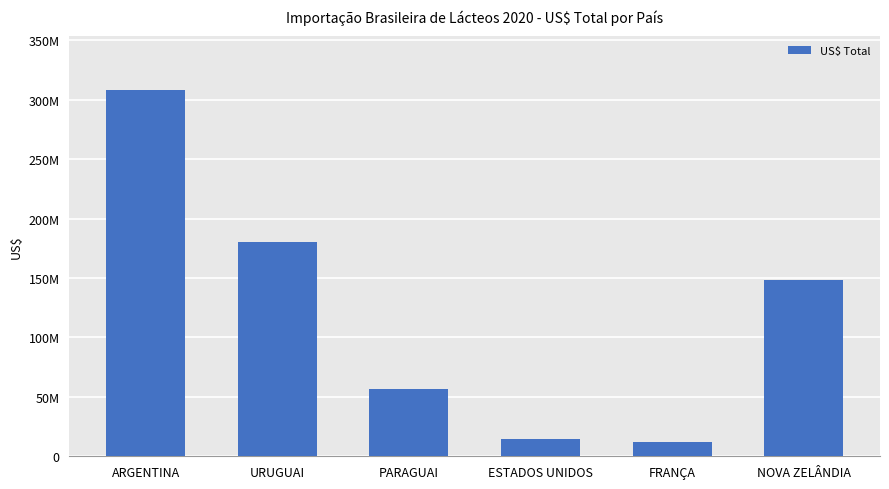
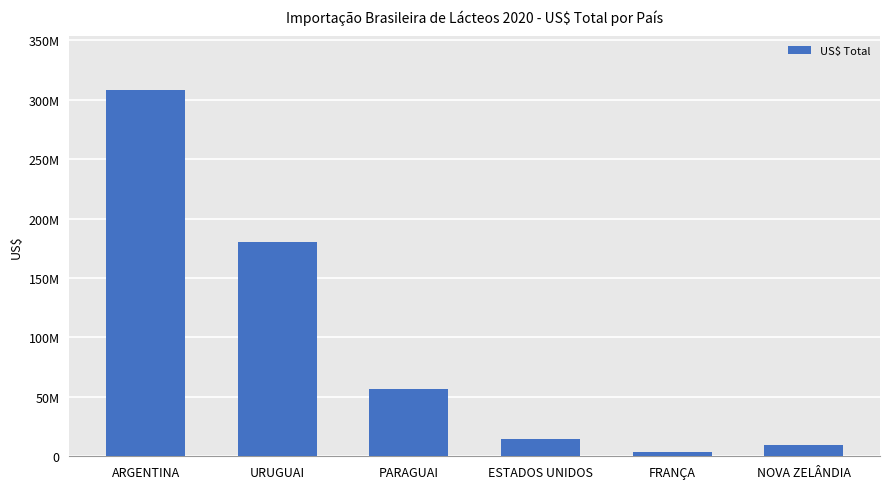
  {
    "ARGENTINA": 308000000,
    "URUGUAI": 180000000,
    "PARAGUAI": 57000000,
    "ESTADOS UNIDOS": 15000000,
-   "FRANÇA": 12000000,
-   "NOVA ZELÂNDIA": 148000000
+   "FRANÇA": 4000000,
+   "NOVA ZELÂNDIA": 9000000
  }
